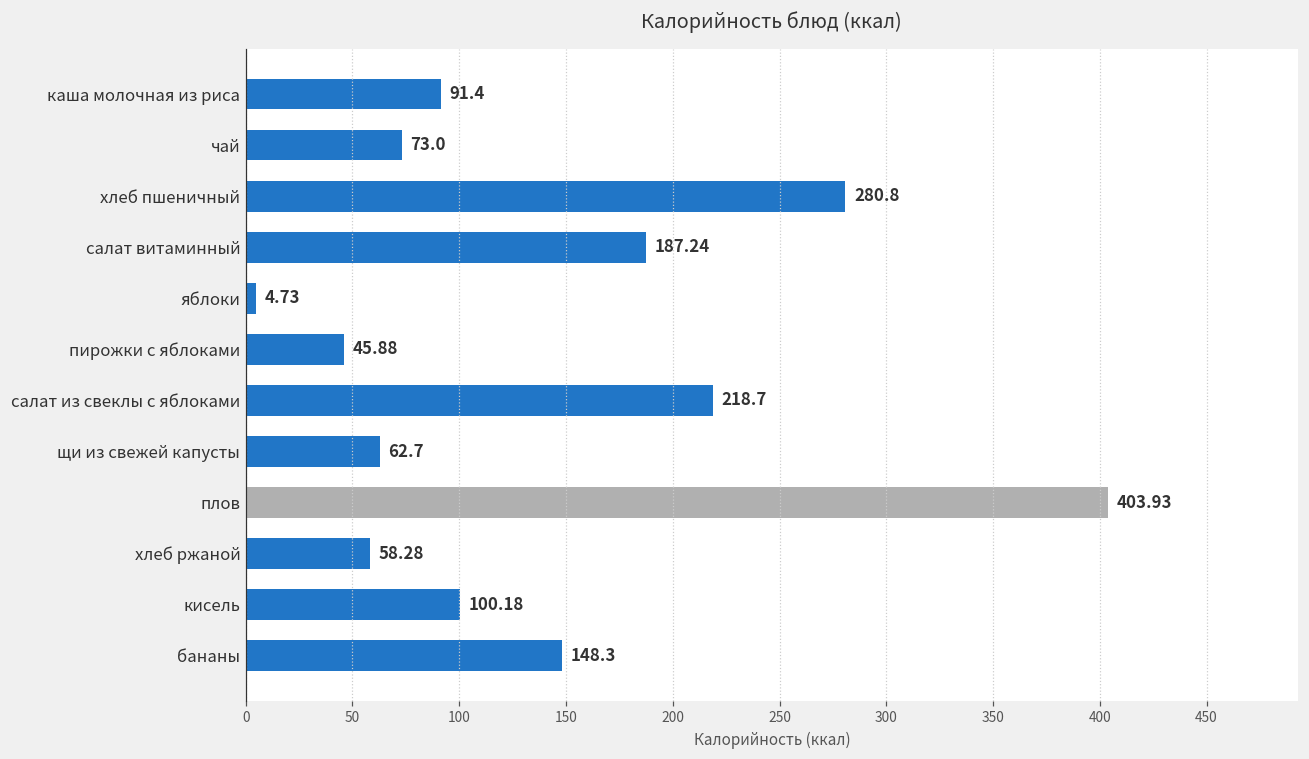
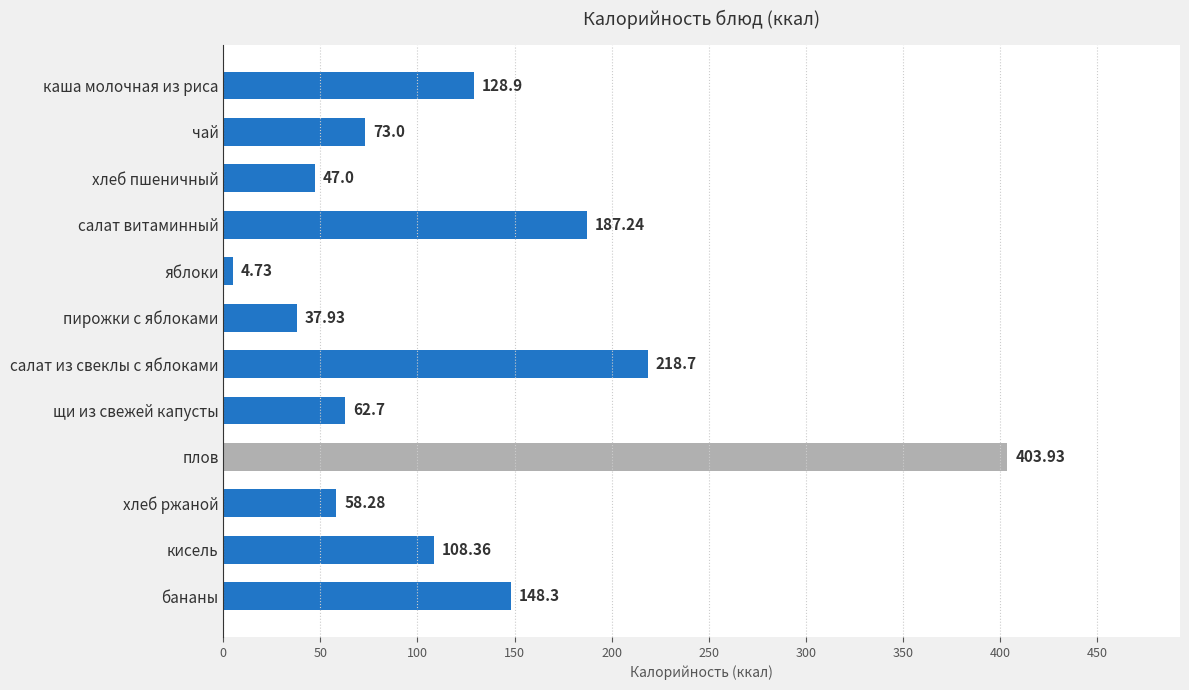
  {
-   "каша молочная из риса": 91.4,
+   "каша молочная из риса": 128.9,
    "чай": 73.0,
-   "хлеб пшеничный": 280.8,
+   "хлеб пшеничный": 47.0,
    "салат витаминный": 187.24,
    "яблоки": 4.73,
-   "пирожки с яблоками": 45.88,
+   "пирожки с яблоками": 37.93,
    "салат из свеклы с яблоками": 218.7,
    "щи из свежей капусты": 62.7,
    "плов": 403.93,
    "хлеб ржаной": 58.28,
-   "кисель": 100.18,
+   "кисель": 108.36,
    "бананы": 148.3
  }
